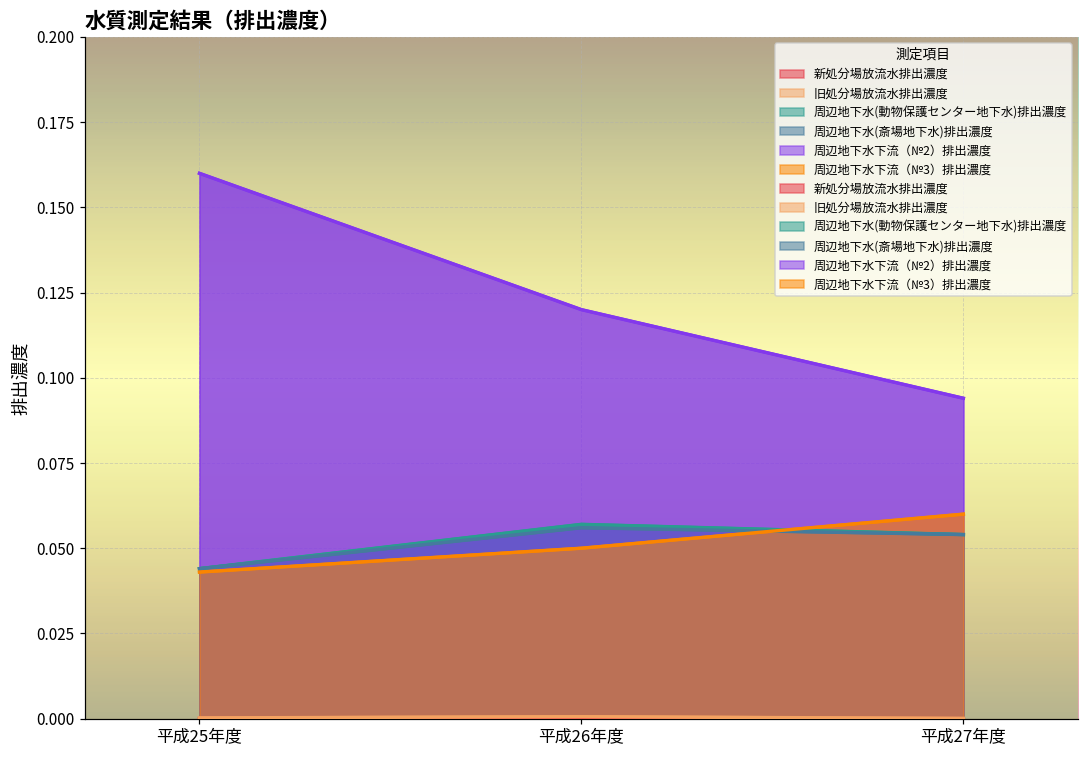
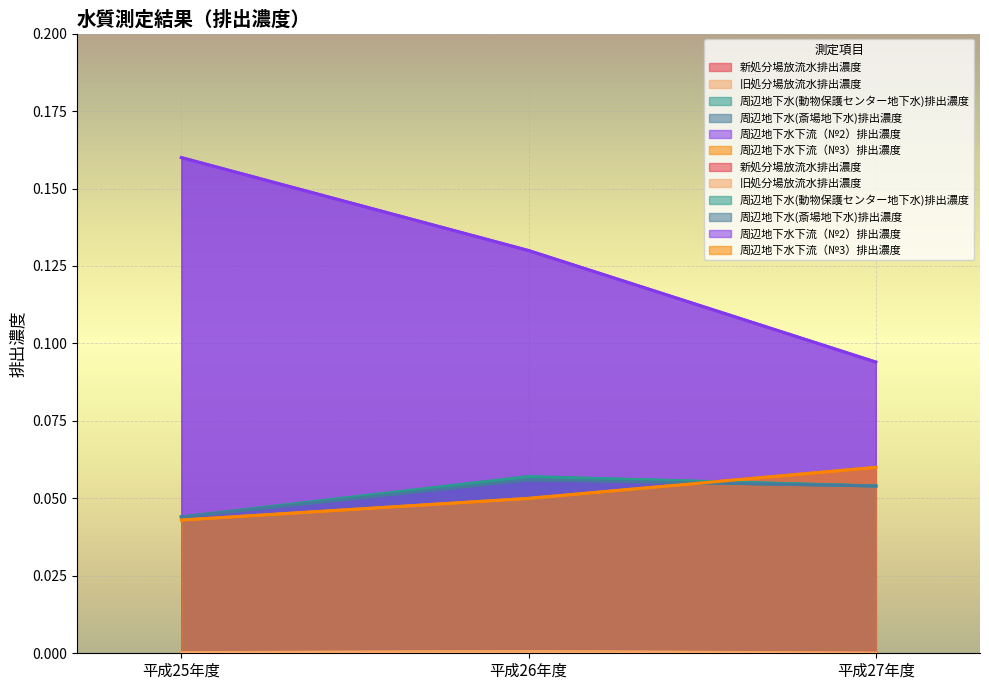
  {
    "周辺地下水下流（№2）排出濃度": {
      "平成25年度": 0.16,
-     "平成26年度": 0.12,
+     "平成26年度": 0.13,
      "平成27年度": 0.094
    },
    "周辺地下水下流（№3）排出濃度": {
      "平成25年度": 0.043,
      "平成26年度": 0.05,
      "平成27年度": 0.06
    }
  }
